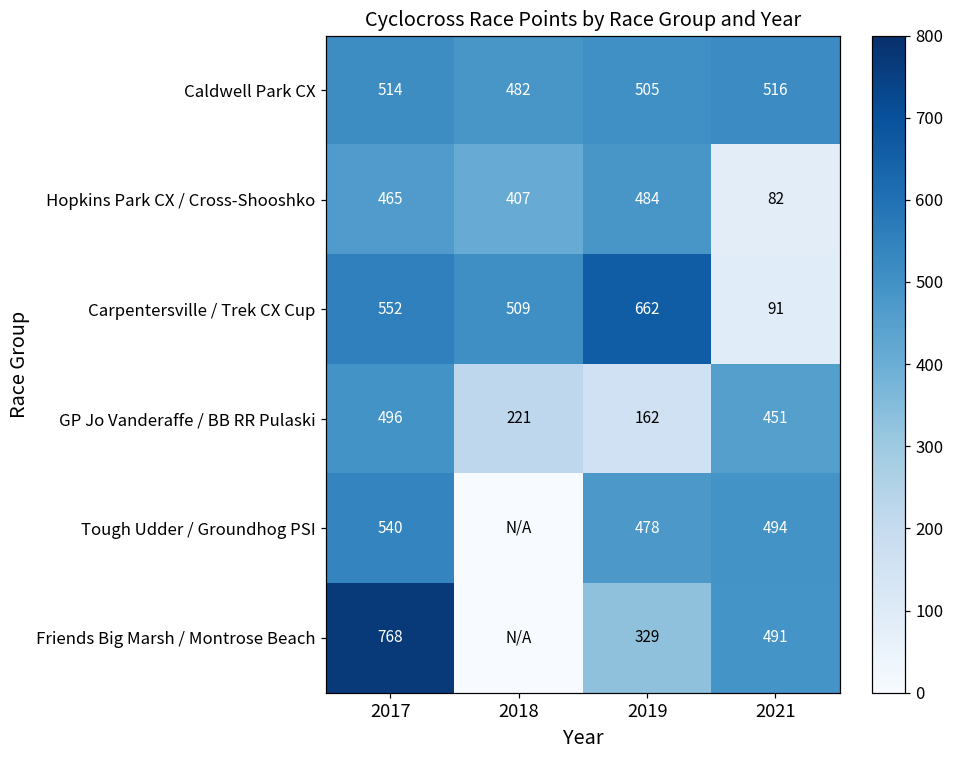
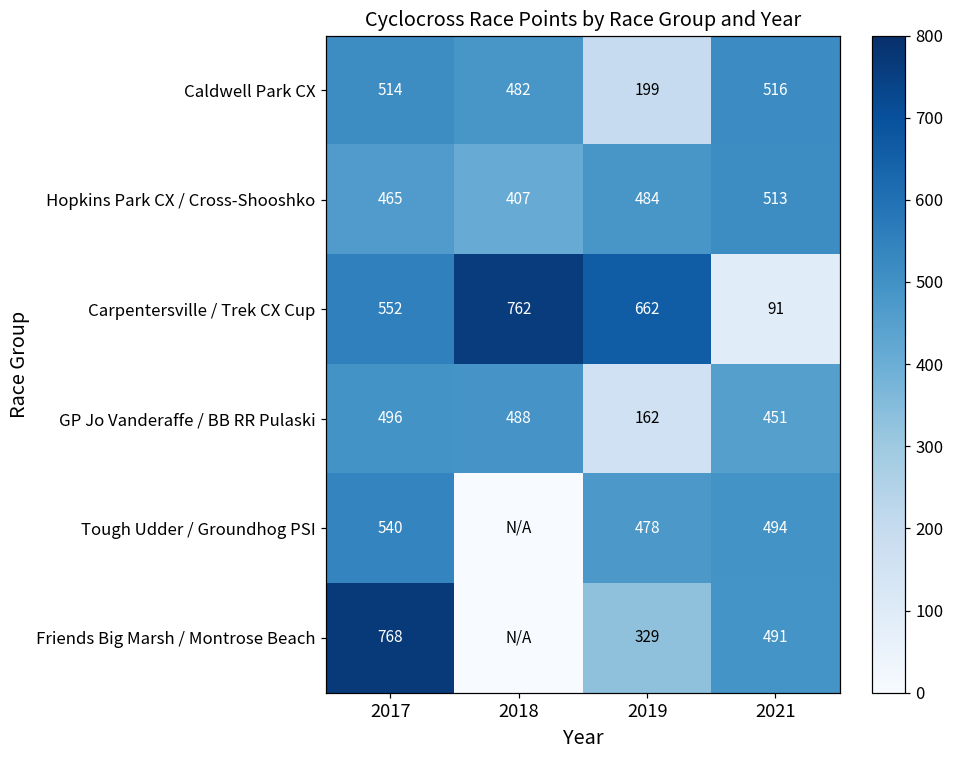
  {
    "Caldwell Park CX": {
      "2017": 514,
      "2018": 482,
-     "2019": 505,
+     "2019": 199,
      "2021": 516
    },
    "Hopkins Park CX / Cross-Shooshko": {
      "2017": 465,
      "2018": 407,
      "2019": 484,
-     "2021": 82
+     "2021": 513
    },
    "Carpentersville / Trek CX Cup": {
      "2017": 552,
-     "2018": 509,
+     "2018": 762,
      "2019": 662,
      "2021": 91
    },
    "GP Jo Vanderaffe / BB RR Pulaski": {
      "2017": 496,
-     "2018": 221,
+     "2018": 488,
      "2019": 162,
      "2021": 451
    },
    "Tough Udder / Groundhog PSI": {
      "2017": 540,
      "2019": 478,
      "2021": 494
    },
    "Friends Big Marsh / Montrose Beach": {
      "2017": 768,
      "2019": 329,
      "2021": 491
    }
  }
